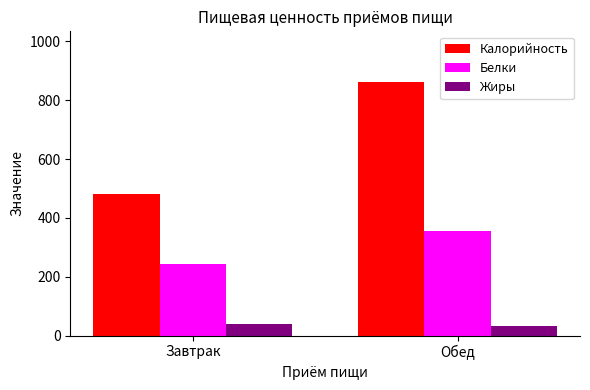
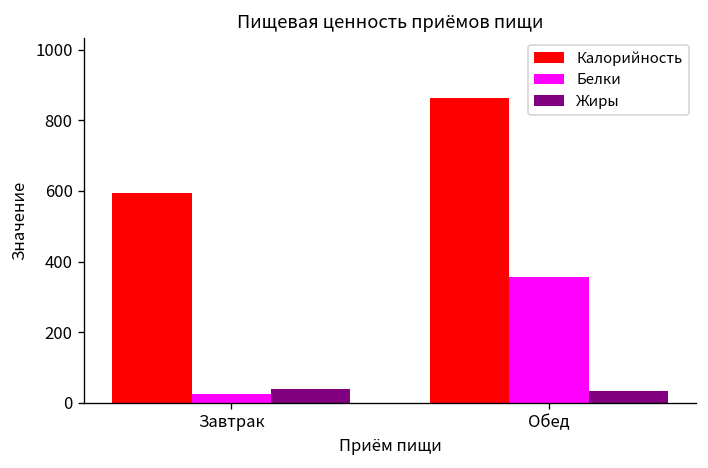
  {
    "Калорийность": {
-     "Завтрак": 480,
+     "Завтрак": 590,
      "Обед": 860
    },
    "Белки": {
-     "Завтрак": 250,
+     "Завтрак": 30,
      "Обед": 360
    },
    "Жиры": {
      "Завтрак": 40,
      "Обед": 30
    }
  }
